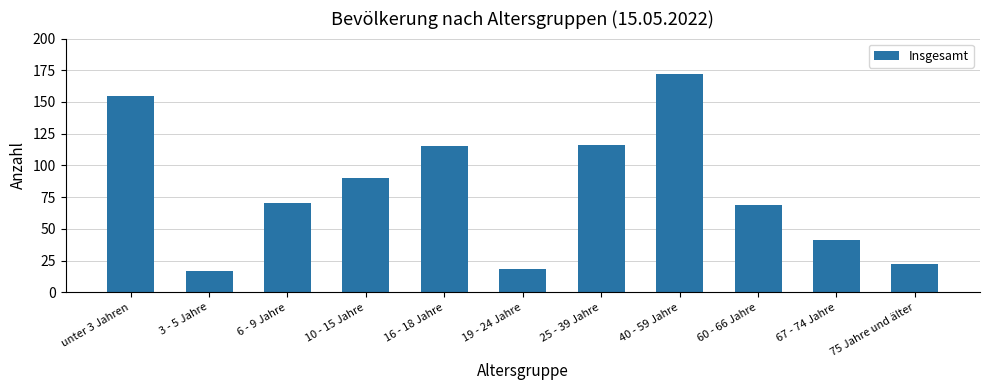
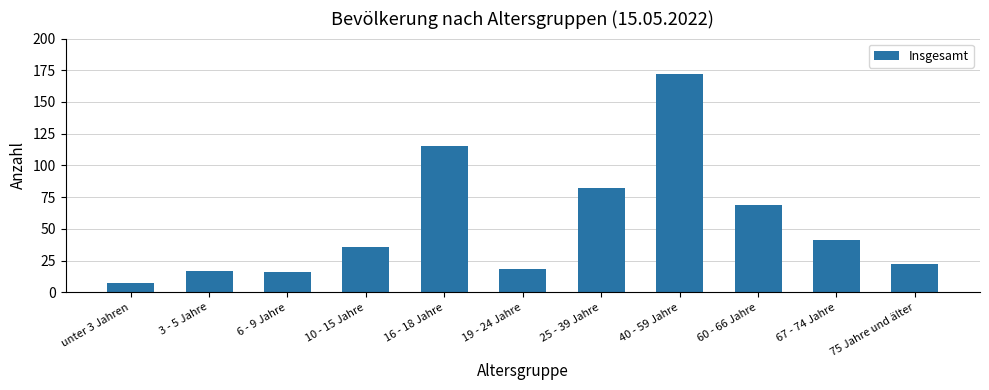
  {
-   "unter 3 Jahren": 155,
+   "unter 3 Jahren": 7,
    "3 - 5 Jahre": 17,
-   "6 - 9 Jahre": 70,
-   "10 - 15 Jahre": 90,
+   "6 - 9 Jahre": 16,
+   "10 - 15 Jahre": 36,
    "16 - 18 Jahre": 115,
    "19 - 24 Jahre": 18,
-   "25 - 39 Jahre": 116,
+   "25 - 39 Jahre": 82,
    "40 - 59 Jahre": 172,
    "60 - 66 Jahre": 69,
    "67 - 74 Jahre": 41,
    "75 Jahre und älter": 22
  }
